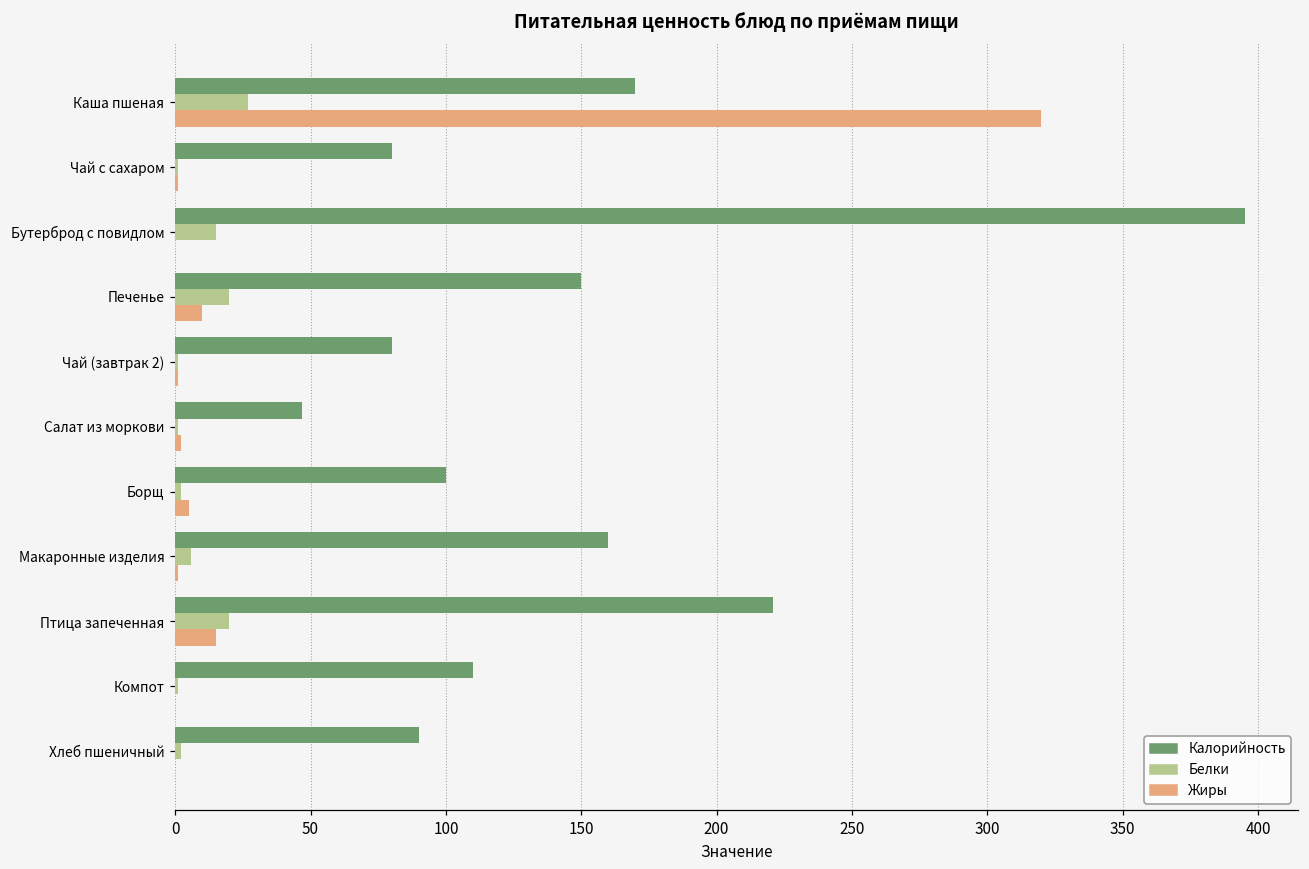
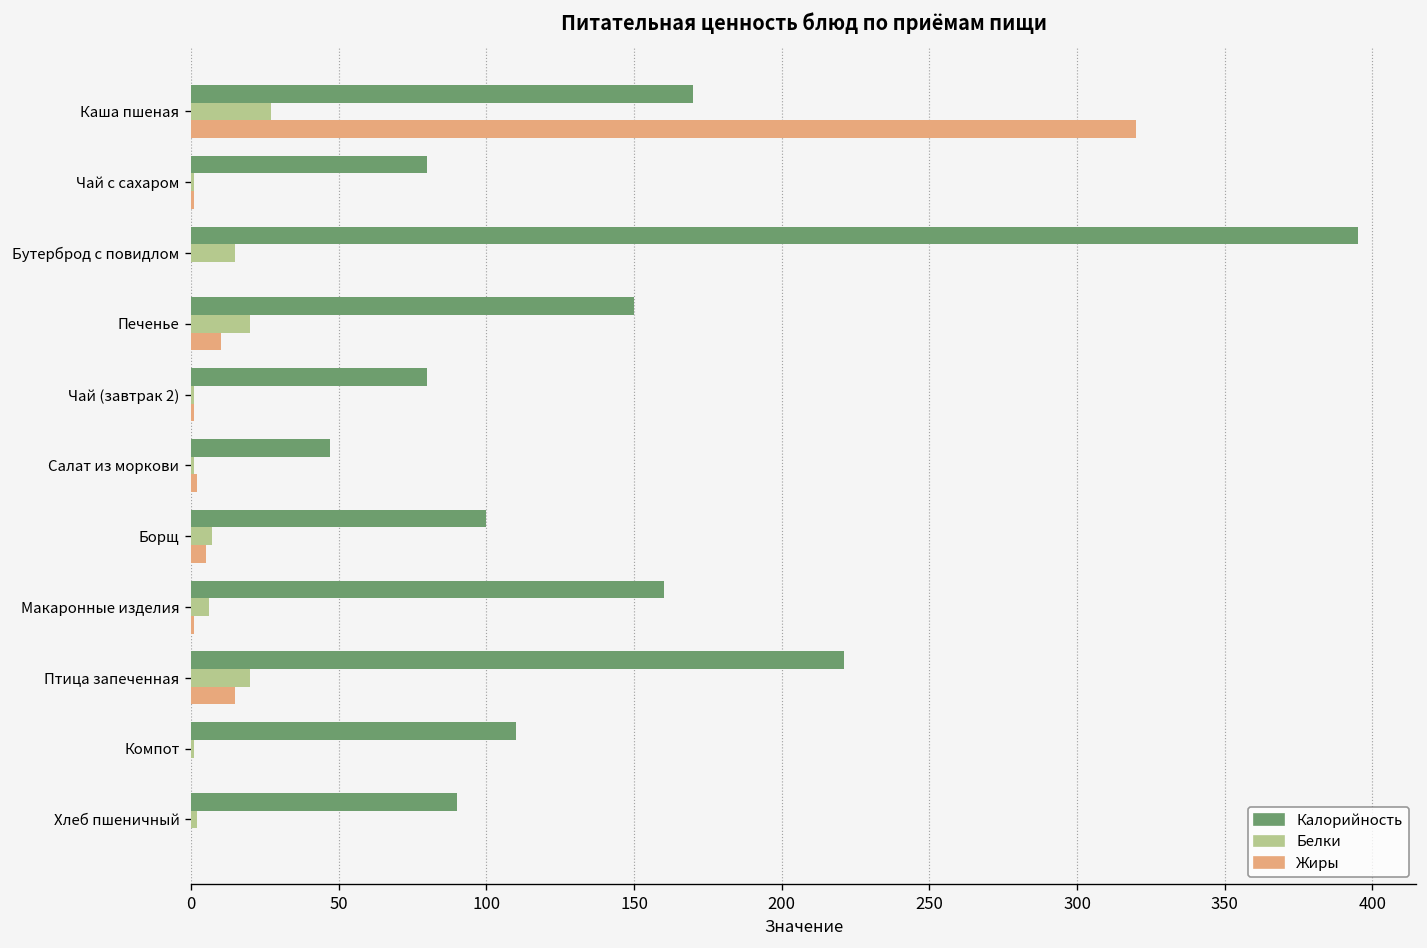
  {
    "Калорийность": {
      "Каша пшеная": 170,
      "Чай с сахаром": 80,
      "Бутерброд с повидлом": 395,
      "Печенье": 150,
      "Чай (завтрак 2)": 80,
      "Салат из моркови": 47,
      "Борщ": 100,
      "Макаронные изделия": 160,
      "Птица запеченная": 221,
      "Компот": 110,
      "Хлеб пшеничный": 90
    },
    "Белки": {
      "Каша пшеная": 27,
      "Бутерброд с повидлом": 15,
      "Печенье": 20,
-     "Борщ": 2,
+     "Борщ": 7,
      "Макаронные изделия": 6,
      "Птица запеченная": 20,
      "Хлеб пшеничный": 2
    },
    "Жиры": {
      "Каша пшеная": 320,
      "Бутерброд с повидлом": 0,
      "Печенье": 10,
      "Салат из моркови": 2,
      "Борщ": 5,
      "Птица запеченная": 15,
      "Компот": 0,
      "Хлеб пшеничный": 0
    }
  }
